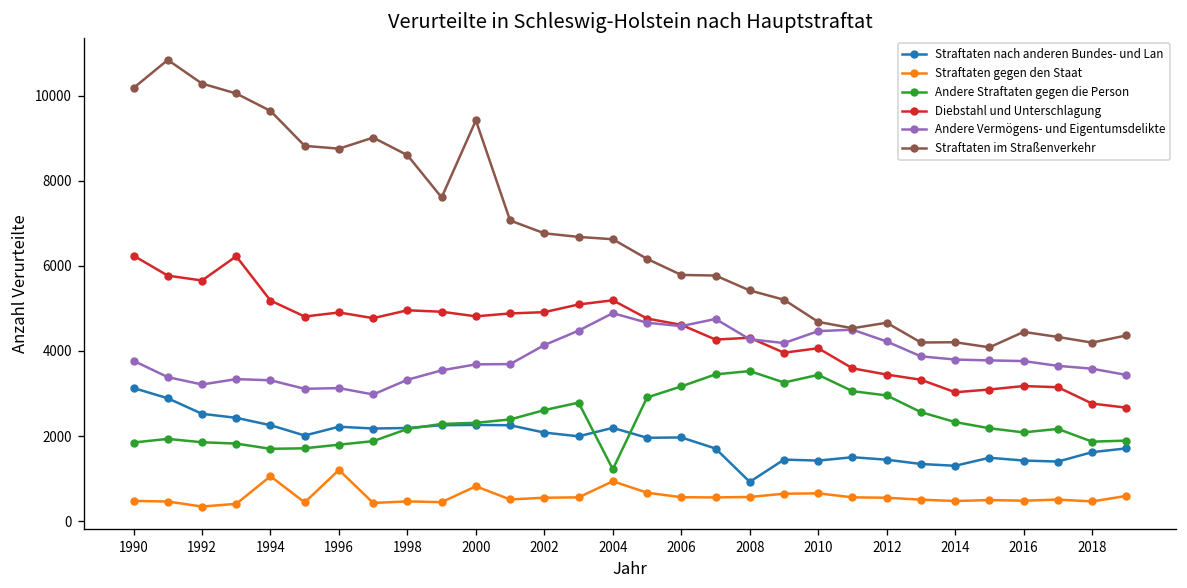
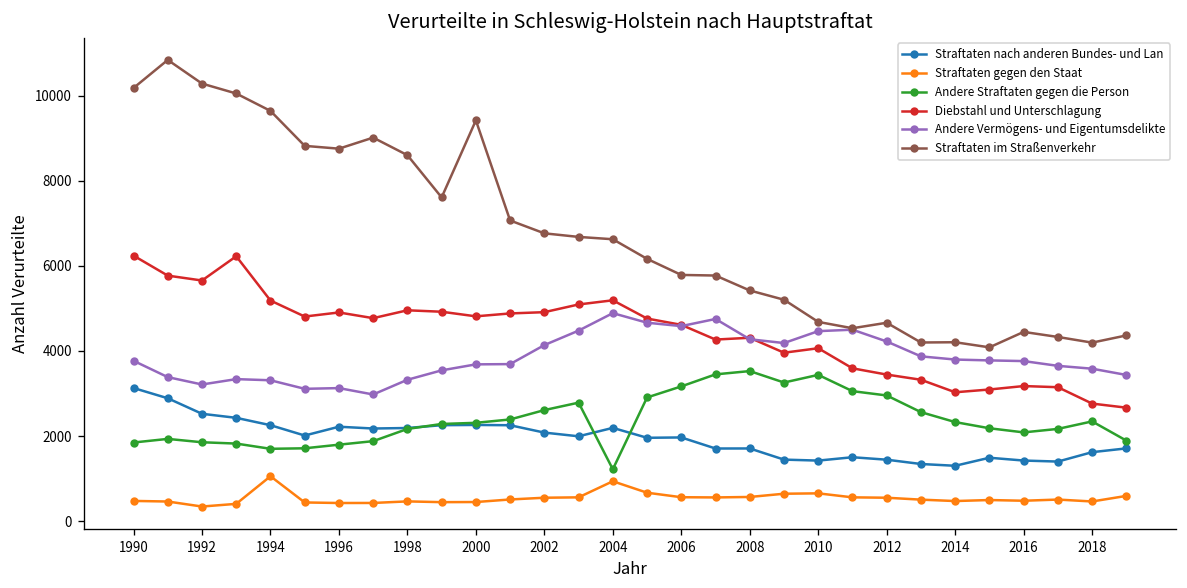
  {
    "Straftaten nach anderen Bundes- und Lan": {
      "1990": 3100,
      "1992": 2500,
      "1994": 2300,
      "1996": 2200,
      "2002": 2100,
      "2004": 2200,
      "2006": 2000,
-     "2008": 900,
+     "2008": 1700,
      "2010": 1400,
      "2012": 1400,
      "2014": 1300,
      "2016": 1400,
      "2018": 1600
    },
    "Straftaten gegen den Staat": {
      "1990": 500,
      "1992": 300,
      "1994": 1100,
-     "1996": 1200,
+     "1996": 400,
      "1998": 500,
-     "2000": 800,
+     "2000": 400,
      "2002": 500,
      "2004": 900,
      "2006": 600,
      "2008": 600,
      "2010": 700,
      "2012": 500,
      "2014": 500,
      "2016": 500,
      "2018": 500
    },
    "Andere Straftaten gegen die Person": {
      "1990": 1800,
      "1992": 1900,
      "1994": 1700,
      "1996": 1800,
      "2002": 2600,
      "2004": 1200,
      "2006": 3200,
      "2008": 3500,
      "2010": 3400,
      "2012": 3000,
      "2014": 2300,
      "2016": 2100,
-     "2018": 1900
+     "2018": 2300
    },
    "Diebstahl und Unterschlagung": {
      "1990": 6200,
      "1992": 5700,
      "1994": 5200,
      "1996": 4900,
      "1998": 5000,
      "2000": 4800,
      "2002": 4900,
      "2004": 5200,
      "2010": 4100,
      "2012": 3400,
      "2014": 3000,
      "2016": 3200,
      "2018": 2800
    },
    "Andere Vermögens- und Eigentumsdelikte": {
      "1990": 3800,
      "1992": 3200,
      "1994": 3300,
      "1996": 3100,
      "1998": 3300,
      "2000": 3700,
      "2002": 4100,
      "2004": 4900,
      "2010": 4500,
      "2012": 4200,
      "2014": 3800,
      "2016": 3800,
      "2018": 3600
    },
    "Straftaten im Straßenverkehr": {
      "1990": 10200,
      "1992": 10300,
      "1994": 9600,
      "1996": 8800,
      "1998": 8600,
      "2000": 9400,
      "2002": 6800,
      "2004": 6600,
      "2006": 5800,
      "2008": 5400,
      "2010": 4700,
      "2012": 4700,
      "2014": 4200,
      "2016": 4400,
      "2018": 4200
    }
  }
